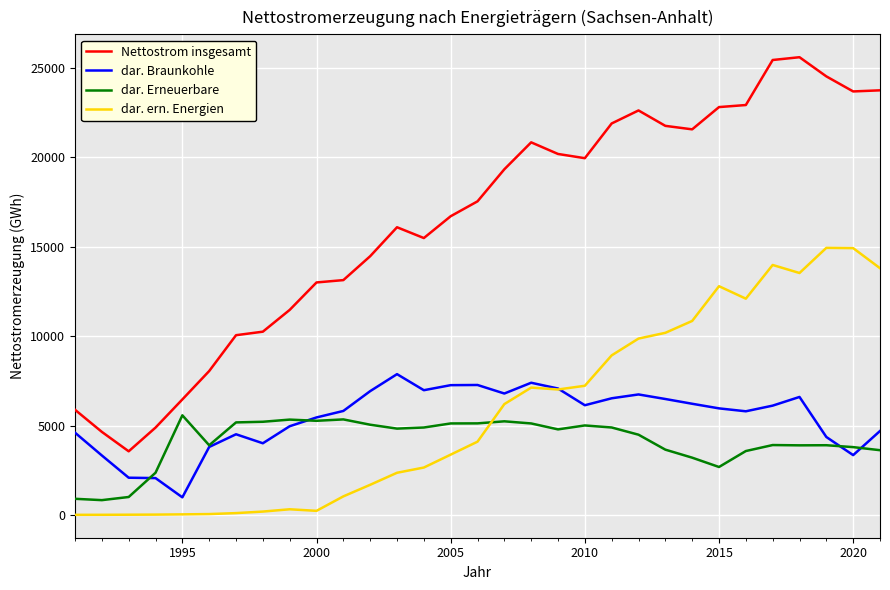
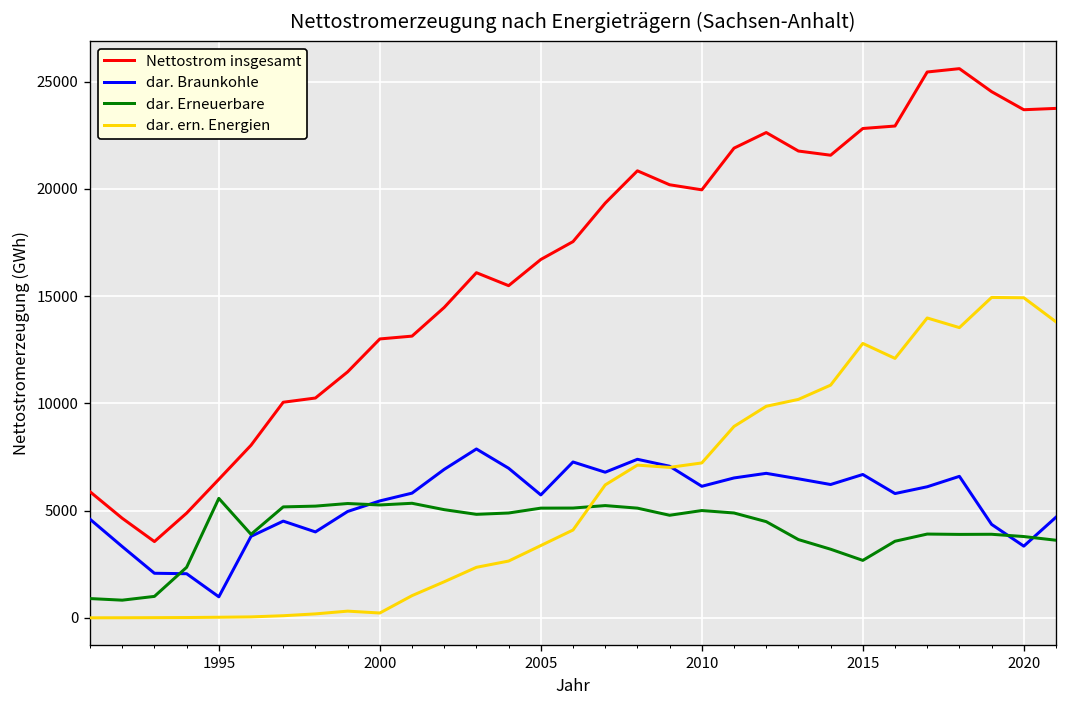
  {
    "Nettostrom insgesamt": {
      "1995": 6500,
      "2000": 13000,
      "2005": 16700,
      "2010": 20000,
      "2015": 22800,
      "2020": 23700
    },
    "dar. Braunkohle": {
      "1995": 1000,
      "2000": 5500,
-     "2005": 7300,
+     "2005": 5700,
      "2010": 6100,
-     "2015": 6000,
+     "2015": 6700,
      "2020": 3300
    },
    "dar. Erneuerbare": {
      "1995": 5600,
      "2000": 5300,
      "2005": 5100,
      "2010": 5000,
      "2015": 2700,
      "2020": 3800
    },
    "dar. ern. Energien": {
      "1995": 0,
      "2000": 200,
      "2005": 3400,
      "2010": 7200,
      "2015": 12800,
      "2020": 14900
    }
  }
